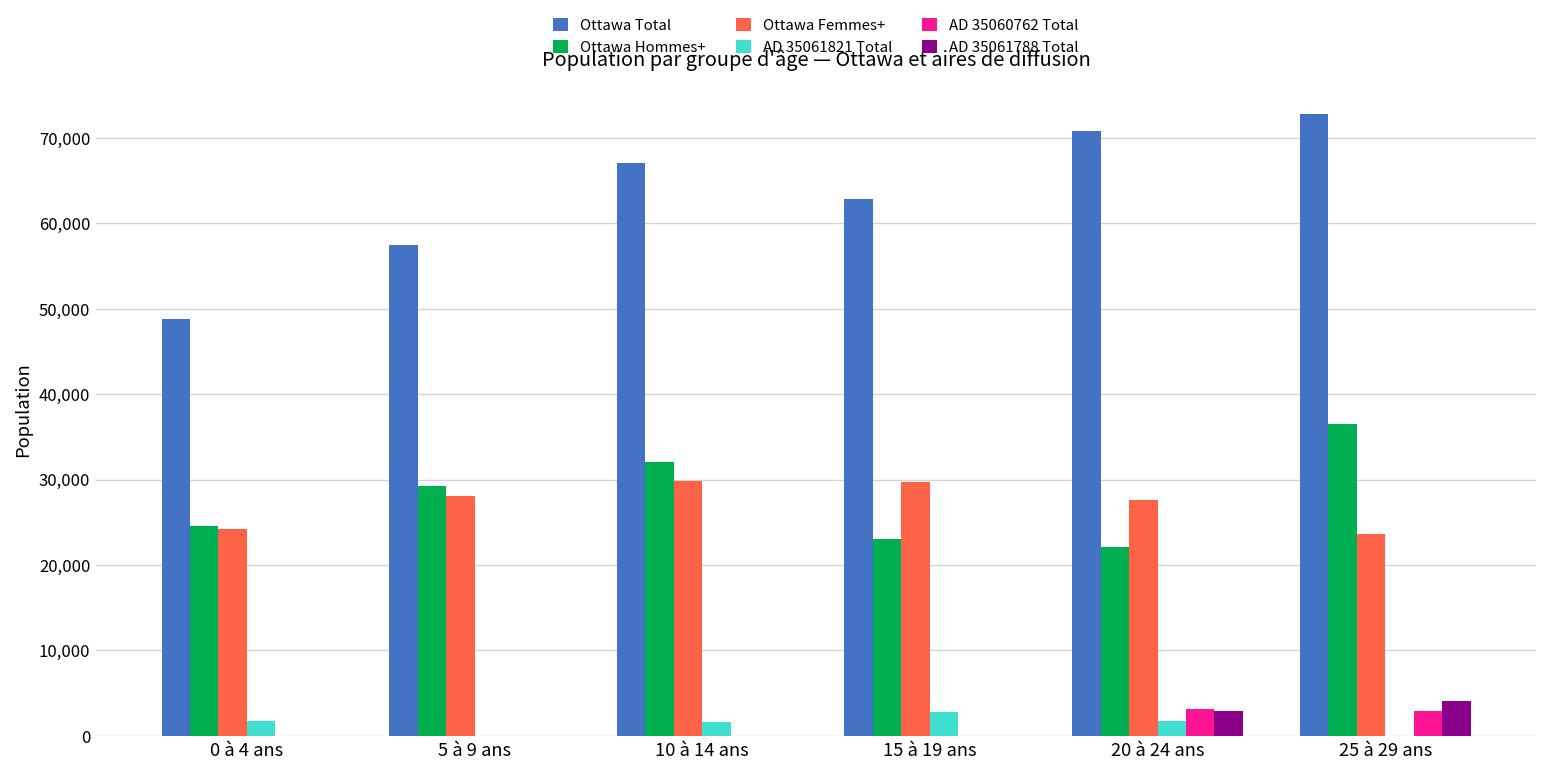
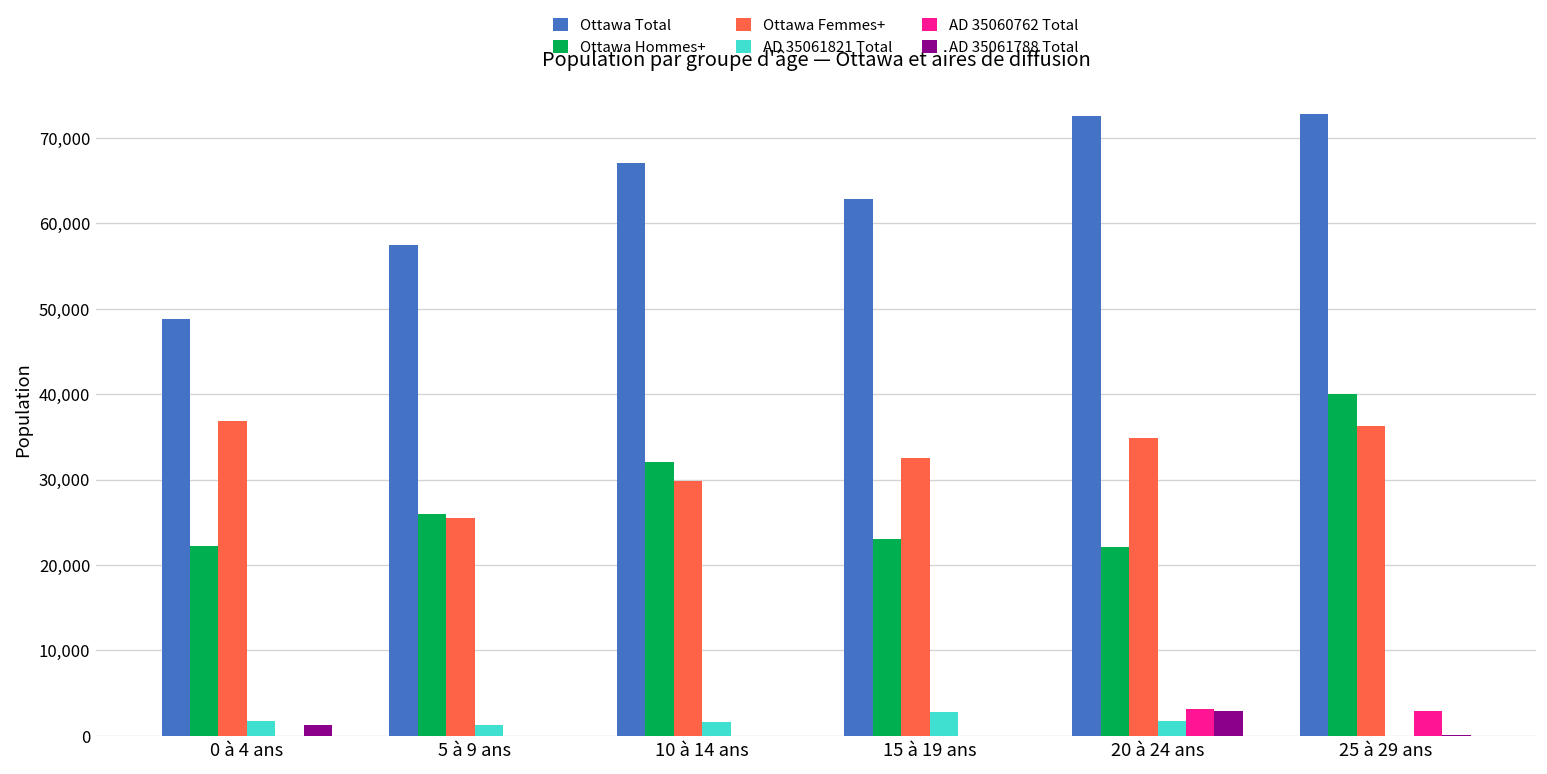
  {
    "Ottawa Total": {
      "0 à 4 ans": "49,000",
      "5 à 9 ans": "57,000",
      "10 à 14 ans": "67,000",
      "15 à 19 ans": "63,000",
-     "20 à 24 ans": "71,000",
+     "20 à 24 ans": "73,000",
      "25 à 29 ans": "73,000"
    },
    "Ottawa Hommes+": {
-     "0 à 4 ans": "25,000",
-     "5 à 9 ans": "29,000",
+     "0 à 4 ans": "22,000",
+     "5 à 9 ans": "26,000",
      "10 à 14 ans": "32,000",
      "15 à 19 ans": "23,000",
      "20 à 24 ans": "22,000",
-     "25 à 29 ans": "37,000"
+     "25 à 29 ans": "40,000"
    },
    "Ottawa Femmes+": {
-     "0 à 4 ans": "24,000",
-     "5 à 9 ans": "28,000",
+     "0 à 4 ans": "37,000",
+     "5 à 9 ans": "26,000",
      "10 à 14 ans": "30,000",
-     "15 à 19 ans": "30,000",
-     "20 à 24 ans": "28,000",
-     "25 à 29 ans": "24,000"
+     "15 à 19 ans": "33,000",
+     "20 à 24 ans": "35,000",
+     "25 à 29 ans": "36,000"
    },
    "AD 35061821 Total": {
      "0 à 4 ans": "2,000",
-     "5 à 9 ans": "0",
+     "5 à 9 ans": "1,000",
      "10 à 14 ans": "2,000",
      "15 à 19 ans": "3,000",
      "20 à 24 ans": "2,000"
    },
    "AD 35060762 Total": {
      "20 à 24 ans": "3,000",
      "25 à 29 ans": "3,000"
    },
    "AD 35061788 Total": {
-     "0 à 4 ans": "0",
+     "0 à 4 ans": "1,000",
      "20 à 24 ans": "3,000",
-     "25 à 29 ans": "4,000"
+     "25 à 29 ans": "0"
    }
  }
